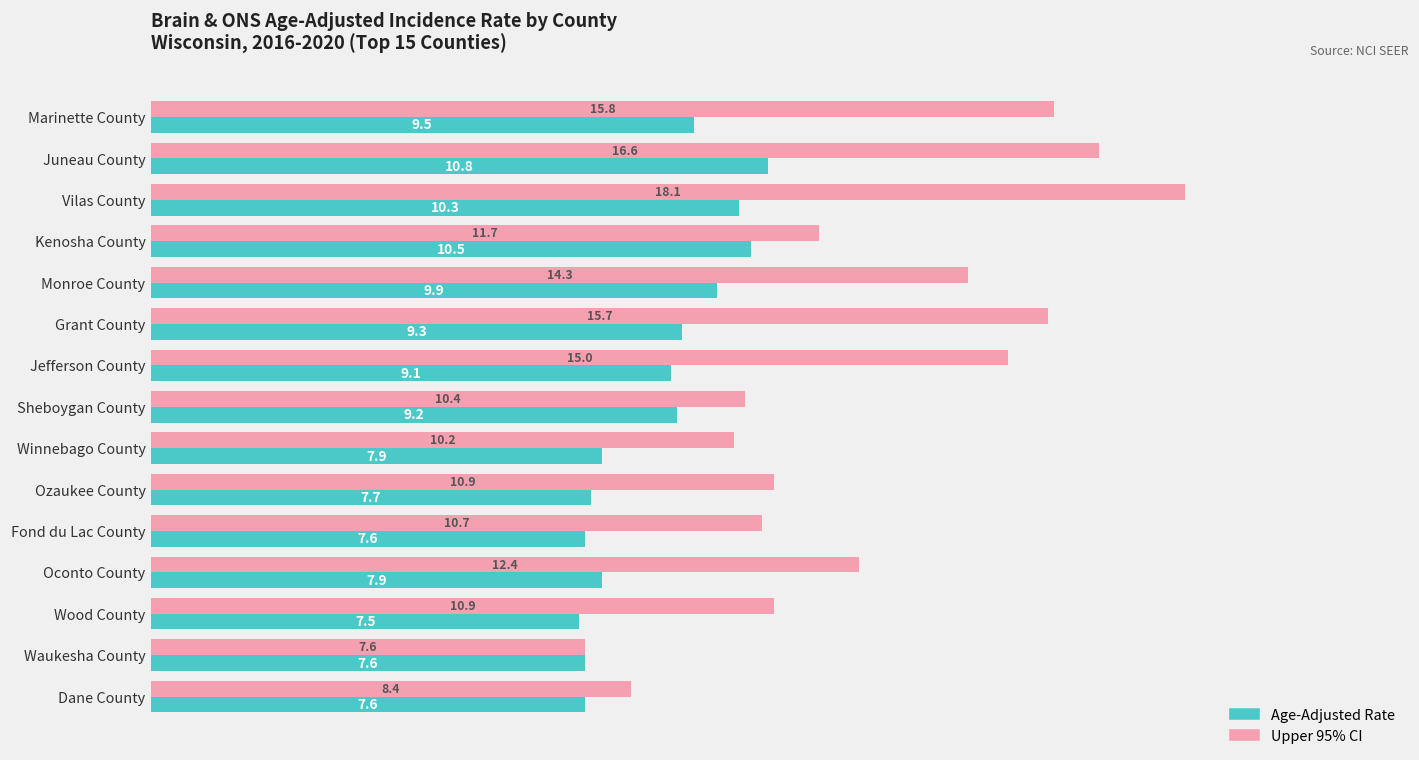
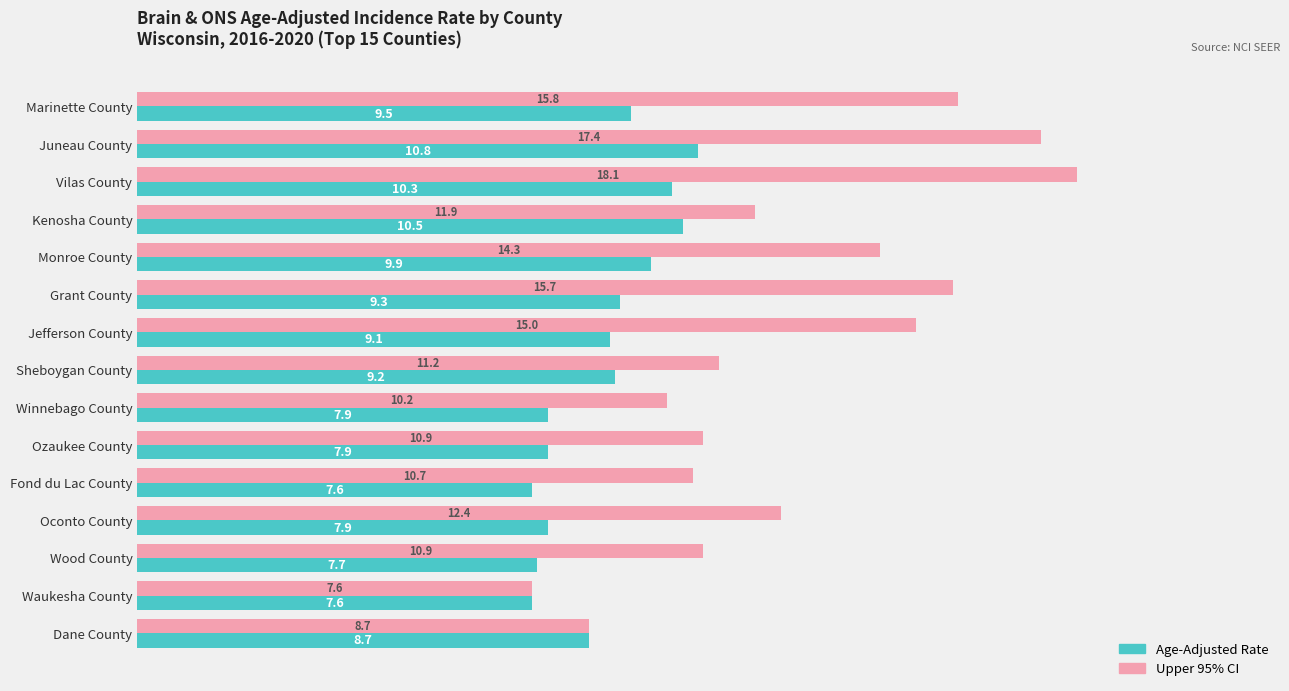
  {
    "Age-Adjusted Rate": {
      "Marinette County": 9.5,
      "Juneau County": 10.8,
      "Vilas County": 10.3,
      "Kenosha County": 10.5,
      "Monroe County": 9.9,
      "Grant County": 9.3,
      "Jefferson County": 9.1,
      "Sheboygan County": 9.2,
      "Winnebago County": 7.9,
-     "Ozaukee County": 7.7,
+     "Ozaukee County": 7.9,
      "Fond du Lac County": 7.6,
      "Oconto County": 7.9,
-     "Wood County": 7.5,
+     "Wood County": 7.7,
      "Waukesha County": 7.6,
-     "Dane County": 7.6
+     "Dane County": 8.7
    },
    "Upper 95% CI": {
      "Marinette County": 15.8,
-     "Juneau County": 16.6,
+     "Juneau County": 17.4,
      "Vilas County": 18.1,
-     "Kenosha County": 11.7,
+     "Kenosha County": 11.9,
      "Monroe County": 14.3,
      "Grant County": 15.7,
      "Jefferson County": 15.0,
-     "Sheboygan County": 10.4,
+     "Sheboygan County": 11.2,
      "Winnebago County": 10.2,
      "Ozaukee County": 10.9,
      "Fond du Lac County": 10.7,
      "Oconto County": 12.4,
      "Wood County": 10.9,
      "Waukesha County": 7.6,
-     "Dane County": 8.4
+     "Dane County": 8.7
    }
  }
